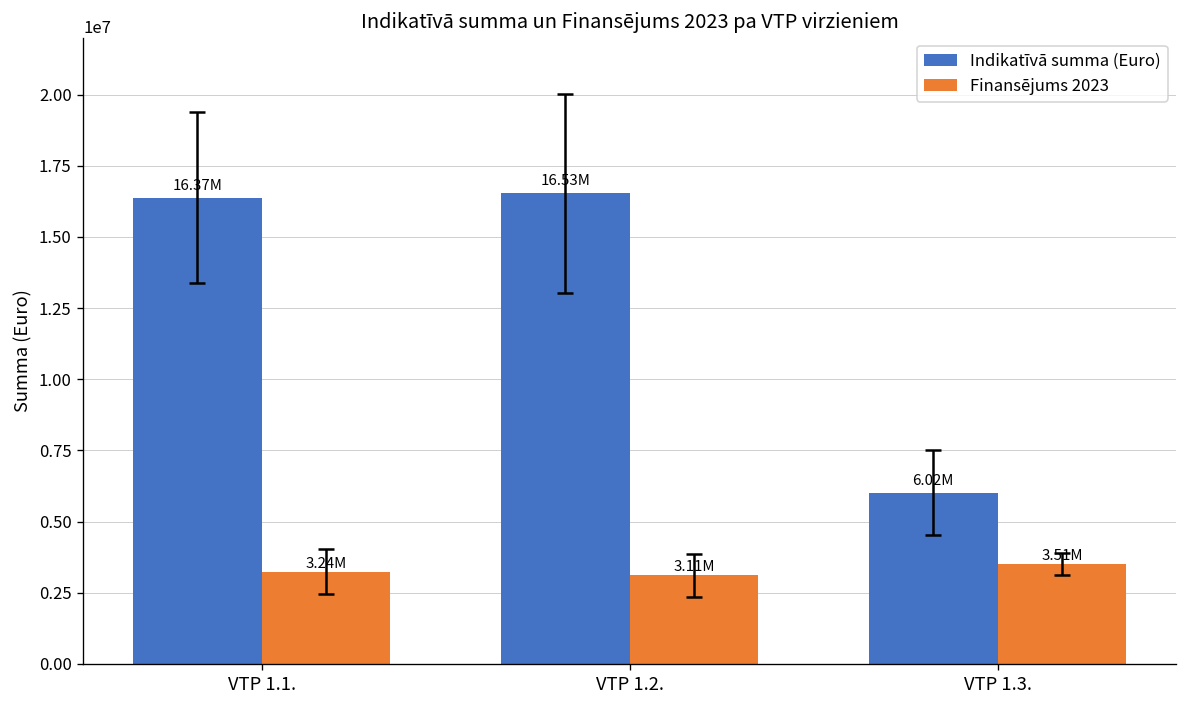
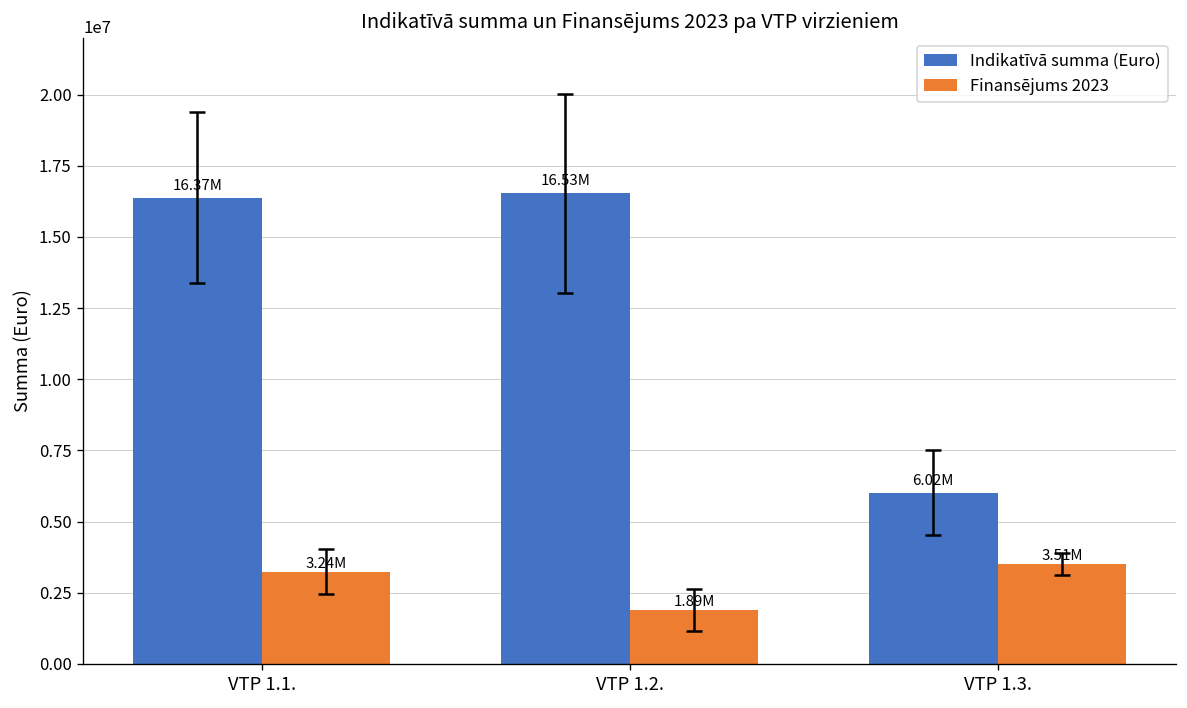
  {
    "Finansējums 2023": {
      "VTP 1.1.": "3.24M",
-     "VTP 1.2.": "3.11M"
+     "VTP 1.2.": "1.89M"
    }
  }
